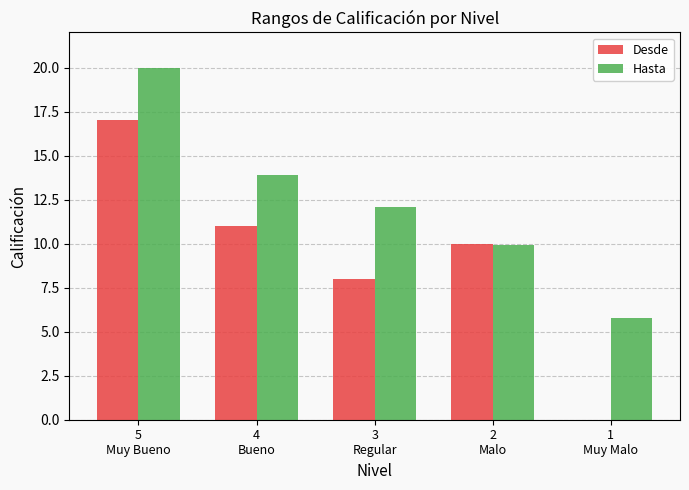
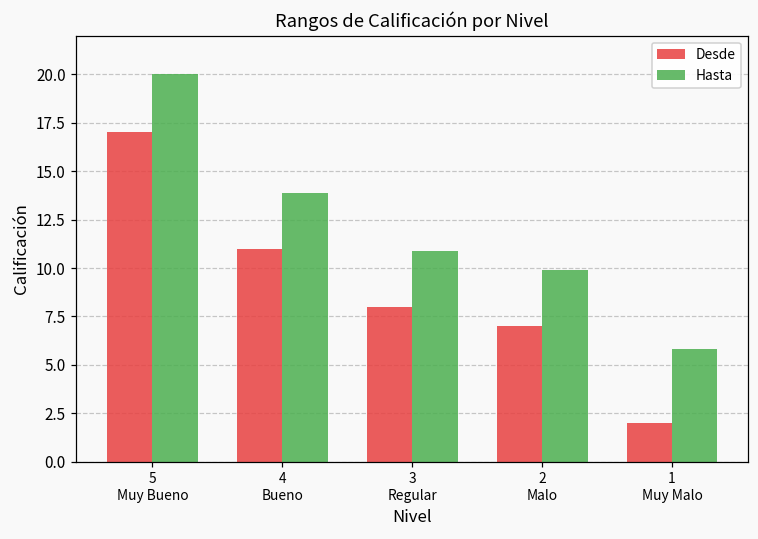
  {
    "Desde": {
      "5 Muy Bueno": 17,
      "4 Bueno": 11,
      "3 Regular": 8,
-     "2 Malo": 10,
-     "1 Muy Malo": 0
+     "2 Malo": 7,
+     "1 Muy Malo": 2
    },
    "Hasta": {
      "5 Muy Bueno": 20.0,
      "4 Bueno": 13.9,
-     "3 Regular": 12.1,
+     "3 Regular": 10.9,
      "2 Malo": 9.9,
      "1 Muy Malo": 5.8
    }
  }
